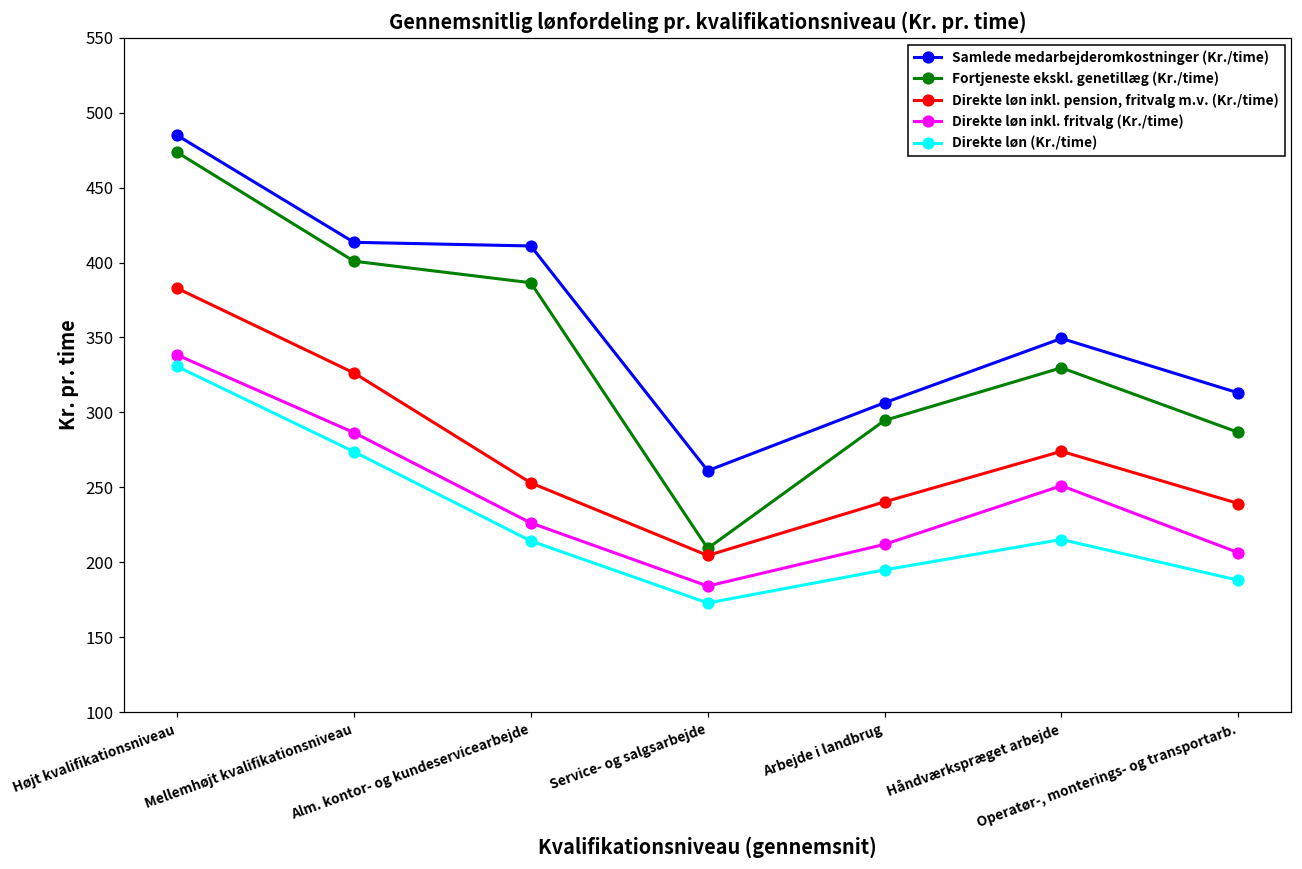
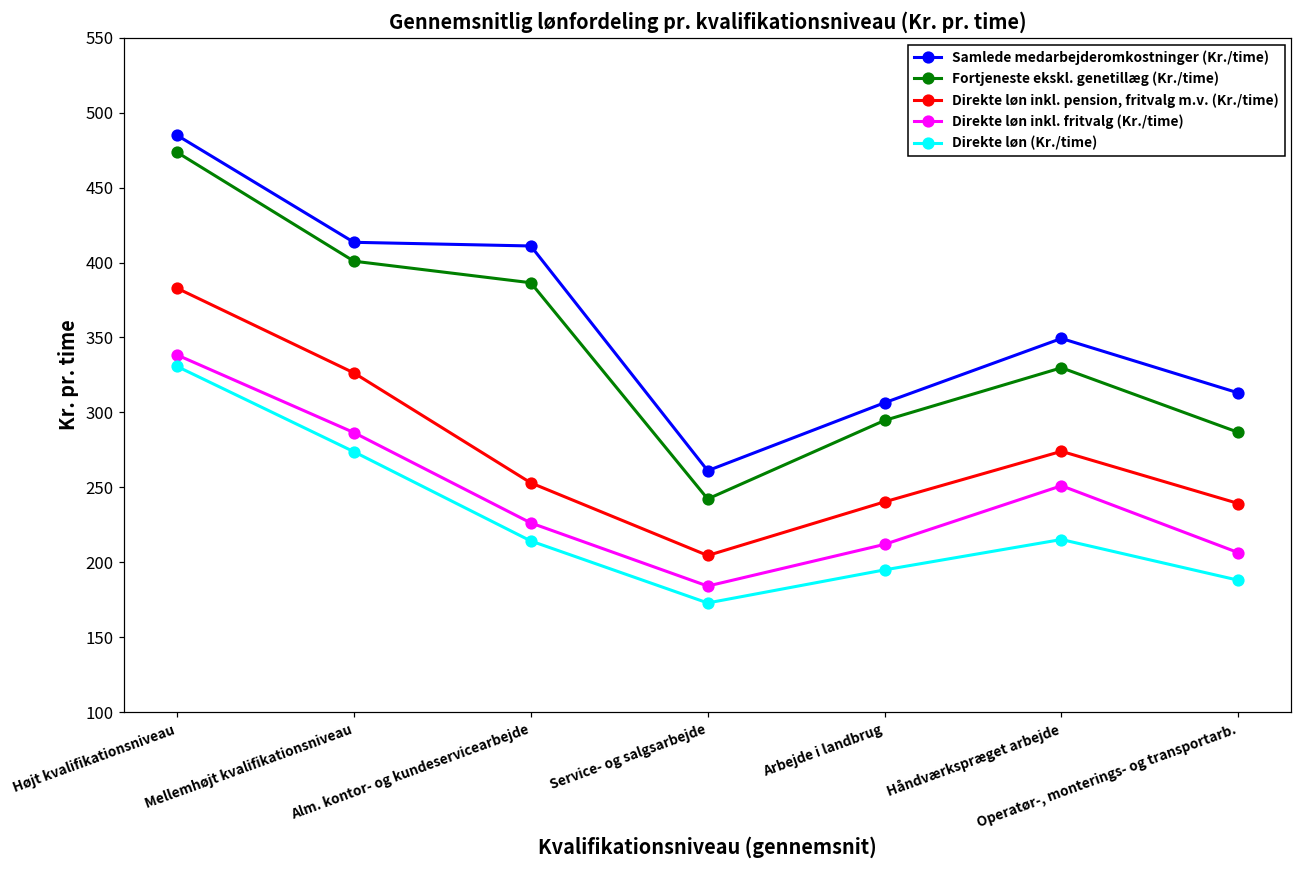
  {
    "Samlede medarbejderomkostninger (Kr./time)": {
      "Højt kvalifikationsniveau": 485,
      "Mellemhøjt kvalifikationsniveau": 414,
      "Alm. kontor- og kundeservicearbejde": 411,
      "Service- og salgsarbejde": 261,
      "Arbejde i landbrug": 306,
      "Håndværkspræget arbejde": 349,
      "Operatør-, monterings- og transportarb.": 313
    },
    "Fortjeneste ekskl. genetillæg (Kr./time)": {
      "Højt kvalifikationsniveau": 474,
      "Mellemhøjt kvalifikationsniveau": 401,
      "Alm. kontor- og kundeservicearbejde": 387,
-     "Service- og salgsarbejde": 209,
+     "Service- og salgsarbejde": 242,
      "Arbejde i landbrug": 295,
      "Håndværkspræget arbejde": 330,
      "Operatør-, monterings- og transportarb.": 287
    },
    "Direkte løn inkl. pension, fritvalg m.v. (Kr./time)": {
      "Højt kvalifikationsniveau": 383,
      "Mellemhøjt kvalifikationsniveau": 326,
      "Alm. kontor- og kundeservicearbejde": 253,
      "Service- og salgsarbejde": 205,
      "Arbejde i landbrug": 240,
      "Håndværkspræget arbejde": 274,
      "Operatør-, monterings- og transportarb.": 239
    },
    "Direkte løn inkl. fritvalg (Kr./time)": {
      "Højt kvalifikationsniveau": 338,
      "Mellemhøjt kvalifikationsniveau": 287,
      "Alm. kontor- og kundeservicearbejde": 226,
      "Service- og salgsarbejde": 184,
      "Arbejde i landbrug": 212,
      "Håndværkspræget arbejde": 251,
      "Operatør-, monterings- og transportarb.": 206
    },
    "Direkte løn (Kr./time)": {
      "Højt kvalifikationsniveau": 331,
      "Mellemhøjt kvalifikationsniveau": 274,
      "Alm. kontor- og kundeservicearbejde": 214,
      "Service- og salgsarbejde": 173,
      "Arbejde i landbrug": 195,
      "Håndværkspræget arbejde": 215,
      "Operatør-, monterings- og transportarb.": 188
    }
  }
